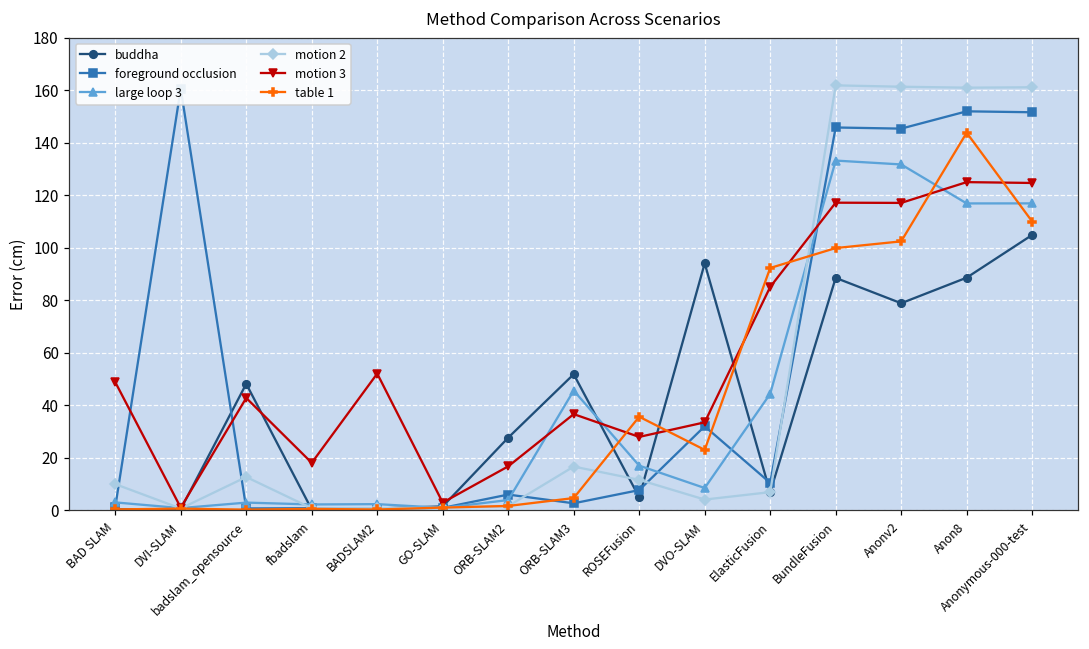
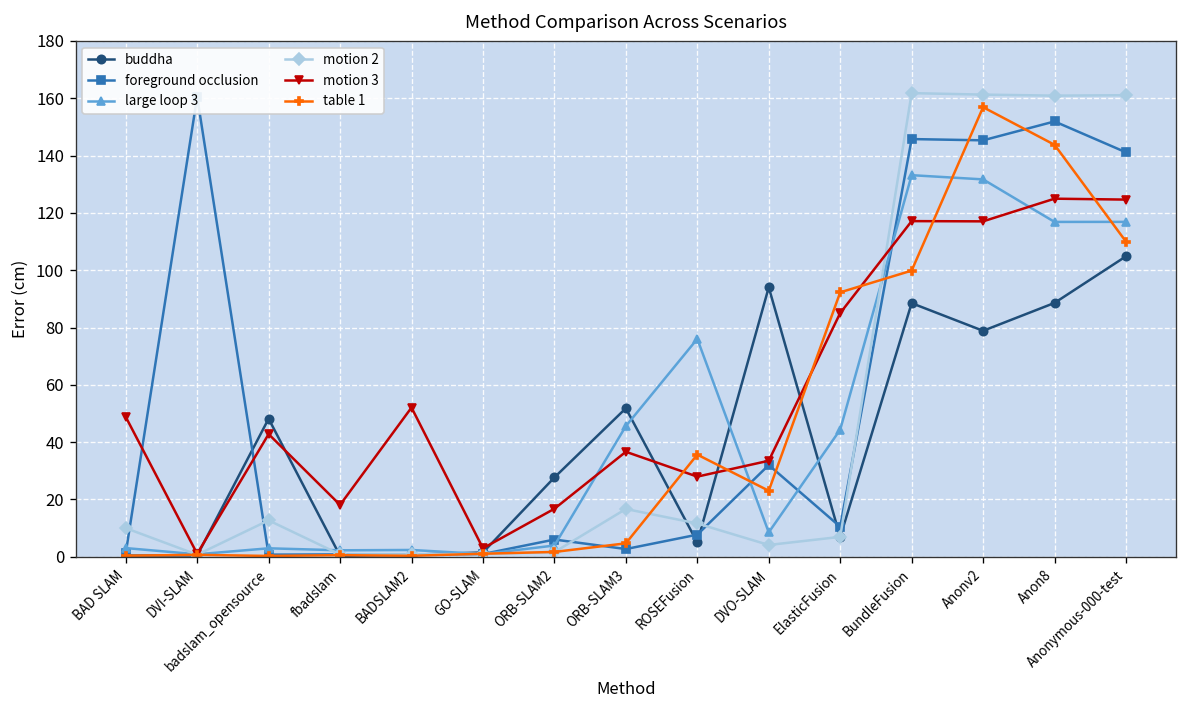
  {
    "buddha": {
      "badslam_opensource": 48,
      "ORB-SLAM2": 28,
      "ORB-SLAM3": 52,
      "ROSEFusion": 5,
      "DVO-SLAM": 94,
      "BundleFusion": 89,
      "Anonv2": 79,
      "Anon8": 89,
      "Anonymous-000-test": 105
    },
    "foreground occlusion": {
      "ORB-SLAM2": 6,
      "ORB-SLAM3": 3,
      "ROSEFusion": 8,
      "DVO-SLAM": 32,
      "ElasticFusion": 10,
      "BundleFusion": 146,
      "Anonv2": 145,
      "Anon8": 152,
-     "Anonymous-000-test": 152
+     "Anonymous-000-test": 141
    },
    "large loop 3": {
      "BAD SLAM": 3,
      "badslam_opensource": 3,
      "fbadslam": 2,
      "BADSLAM2": 2,
      "ORB-SLAM2": 4,
      "ORB-SLAM3": 46,
-     "ROSEFusion": 17,
+     "ROSEFusion": 76,
      "DVO-SLAM": 9,
      "ElasticFusion": 44,
      "BundleFusion": 133,
      "Anonv2": 132,
      "Anon8": 117,
      "Anonymous-000-test": 117
    },
    "motion 2": {
      "BAD SLAM": 10,
      "badslam_opensource": 13,
      "ORB-SLAM3": 17,
      "ROSEFusion": 12,
      "DVO-SLAM": 4,
      "BundleFusion": 162,
      "Anonv2": 161,
      "Anon8": 161,
      "Anonymous-000-test": 161
    },
    "motion 3": {
      "BAD SLAM": 49,
      "badslam_opensource": 43,
      "fbadslam": 18,
      "BADSLAM2": 52,
      "GO-SLAM": 3,
      "ORB-SLAM2": 17,
      "ORB-SLAM3": 37,
      "ROSEFusion": 28,
      "DVO-SLAM": 34,
      "ElasticFusion": 85,
      "BundleFusion": 117,
      "Anonv2": 117,
      "Anon8": 125,
      "Anonymous-000-test": 125
    },
    "table 1": {
      "ORB-SLAM3": 5,
      "ROSEFusion": 36,
      "DVO-SLAM": 23,
      "ElasticFusion": 92,
      "BundleFusion": 100,
-     "Anonv2": 102,
+     "Anonv2": 157,
      "Anon8": 144,
      "Anonymous-000-test": 110
    }
  }
